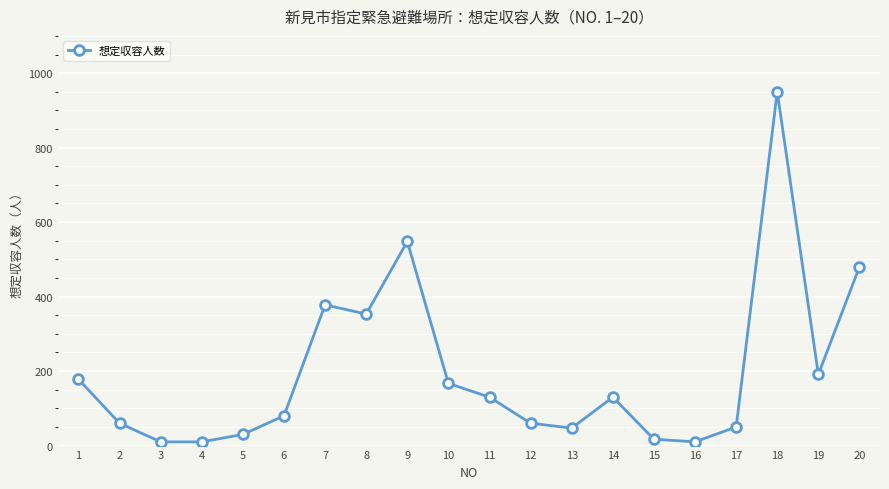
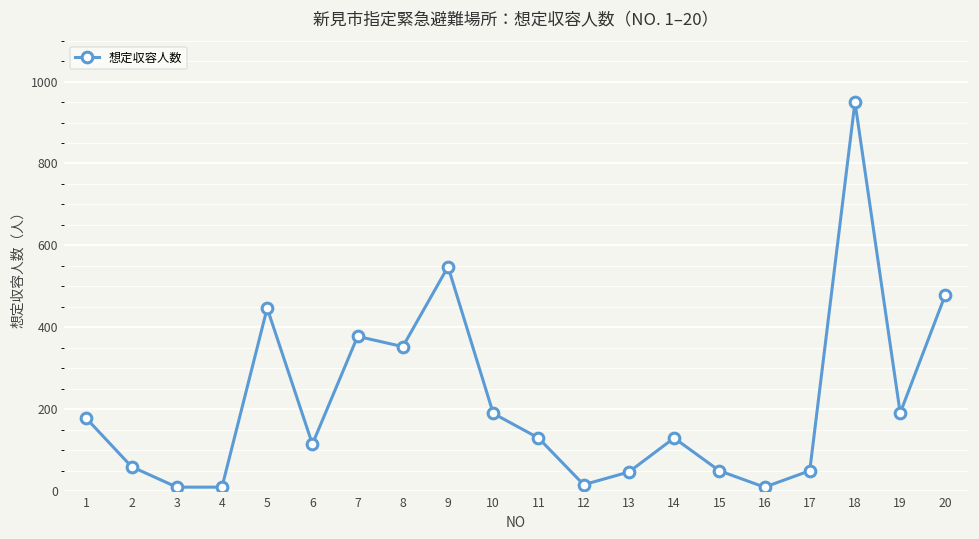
  {
    "1": 180,
    "2": 60,
    "3": 10,
    "4": 10,
-   "5": 30,
-   "6": 80,
+   "5": 450,
+   "6": 120,
    "7": 380,
    "8": 350,
    "9": 550,
-   "10": 170,
+   "10": 190,
    "11": 130,
-   "12": 60,
+   "12": 20,
    "13": 50,
    "14": 130,
-   "15": 20,
+   "15": 50,
    "16": 10,
    "17": 50,
    "18": 950,
    "19": 190,
    "20": 480
  }
